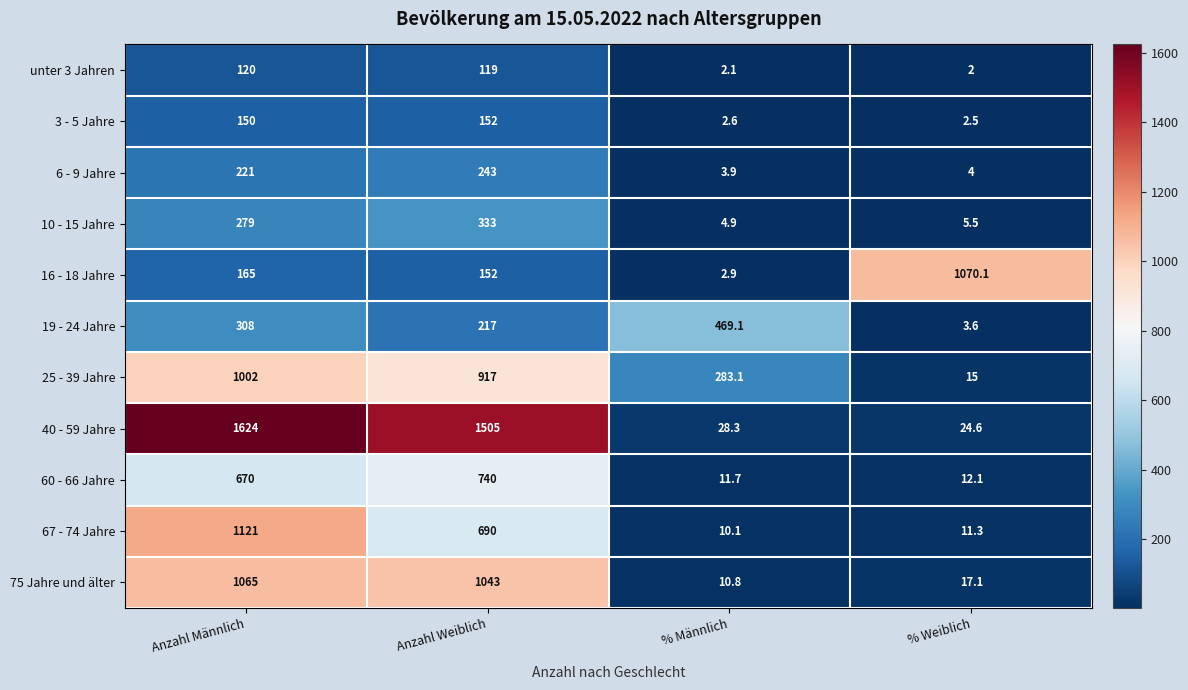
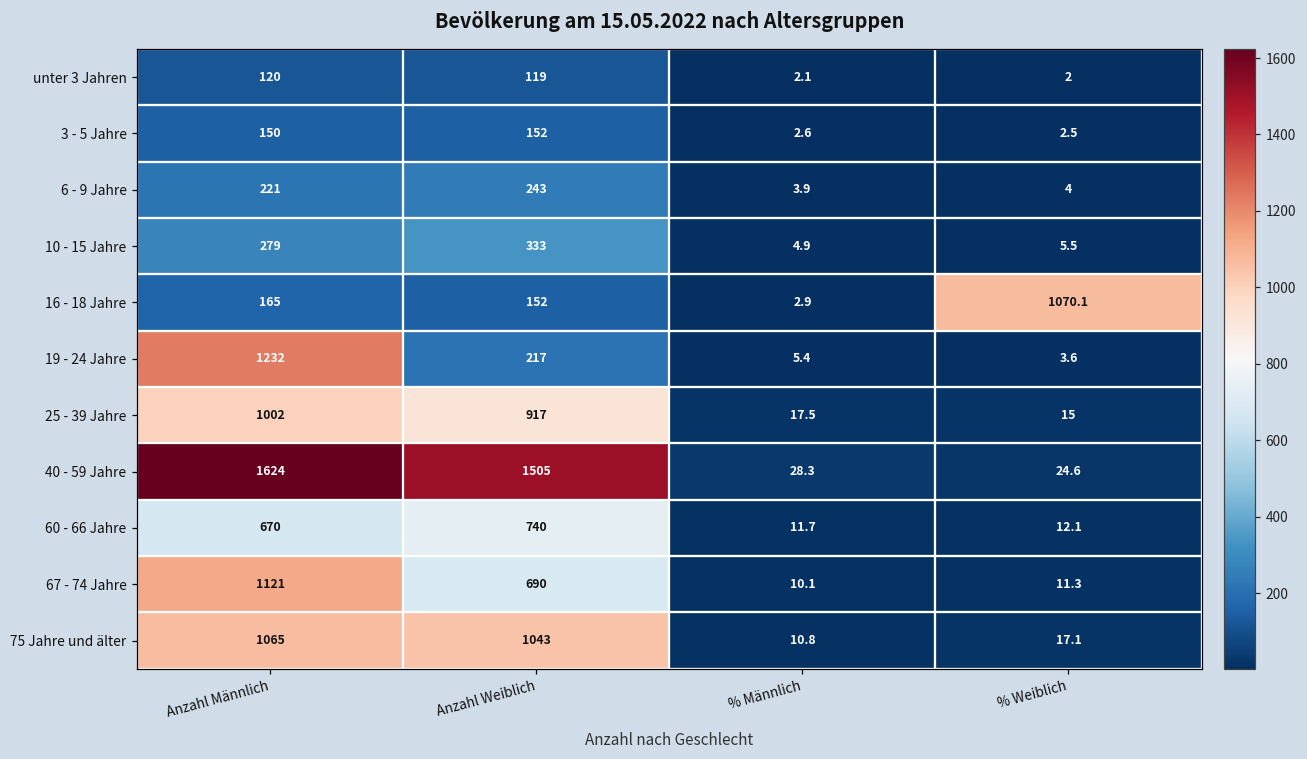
  {
    "unter 3 Jahren": {
      "Anzahl Männlich": 120,
      "Anzahl Weiblich": 119,
      "% Männlich": 2.1,
      "% Weiblich": 2
    },
    "3 - 5 Jahre": {
      "Anzahl Männlich": 150,
      "Anzahl Weiblich": 152,
      "% Männlich": 2.6,
      "% Weiblich": 2.5
    },
    "6 - 9 Jahre": {
      "Anzahl Männlich": 221,
      "Anzahl Weiblich": 243,
      "% Männlich": 3.9,
      "% Weiblich": 4
    },
    "10 - 15 Jahre": {
      "Anzahl Männlich": 279,
      "Anzahl Weiblich": 333,
      "% Männlich": 4.9,
      "% Weiblich": 5.5
    },
    "16 - 18 Jahre": {
      "Anzahl Männlich": 165,
      "Anzahl Weiblich": 152,
      "% Männlich": 2.9,
      "% Weiblich": 1070.1
    },
    "19 - 24 Jahre": {
-     "Anzahl Männlich": 308,
+     "Anzahl Männlich": 1232,
      "Anzahl Weiblich": 217,
-     "% Männlich": 469.1,
+     "% Männlich": 5.4,
      "% Weiblich": 3.6
    },
    "25 - 39 Jahre": {
      "Anzahl Männlich": 1002,
      "Anzahl Weiblich": 917,
-     "% Männlich": 283.1,
+     "% Männlich": 17.5,
      "% Weiblich": 15
    },
    "40 - 59 Jahre": {
      "Anzahl Männlich": 1624,
      "Anzahl Weiblich": 1505,
      "% Männlich": 28.3,
      "% Weiblich": 24.6
    },
    "60 - 66 Jahre": {
      "Anzahl Männlich": 670,
      "Anzahl Weiblich": 740,
      "% Männlich": 11.7,
      "% Weiblich": 12.1
    },
    "67 - 74 Jahre": {
      "Anzahl Männlich": 1121,
      "Anzahl Weiblich": 690,
      "% Männlich": 10.1,
      "% Weiblich": 11.3
    },
    "75 Jahre und älter": {
      "Anzahl Männlich": 1065,
      "Anzahl Weiblich": 1043,
      "% Männlich": 10.8,
      "% Weiblich": 17.1
    }
  }
